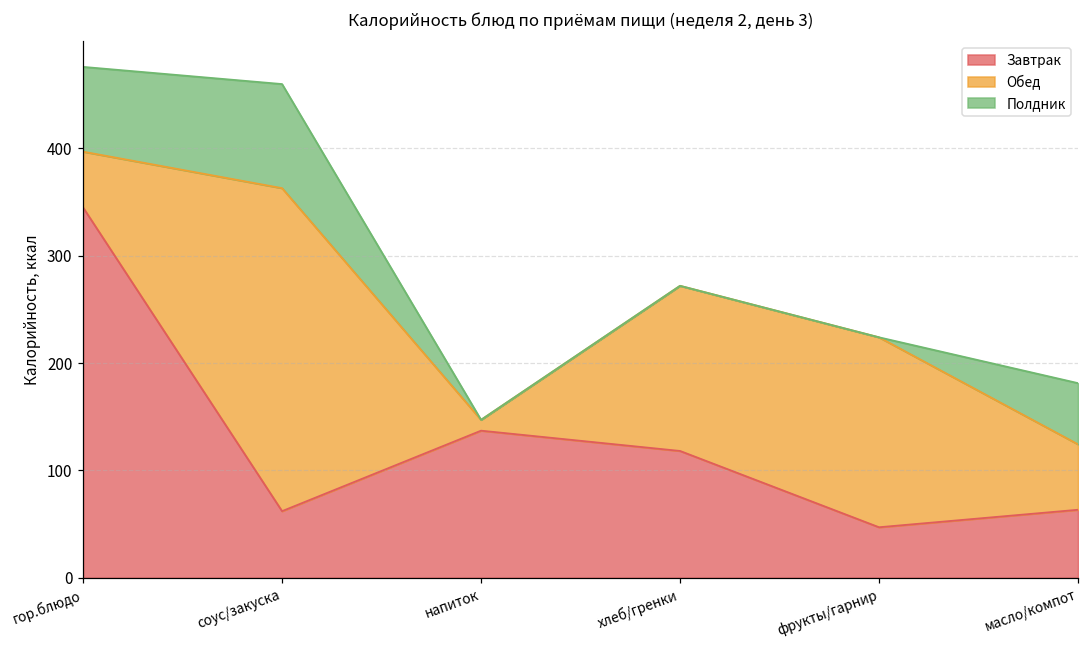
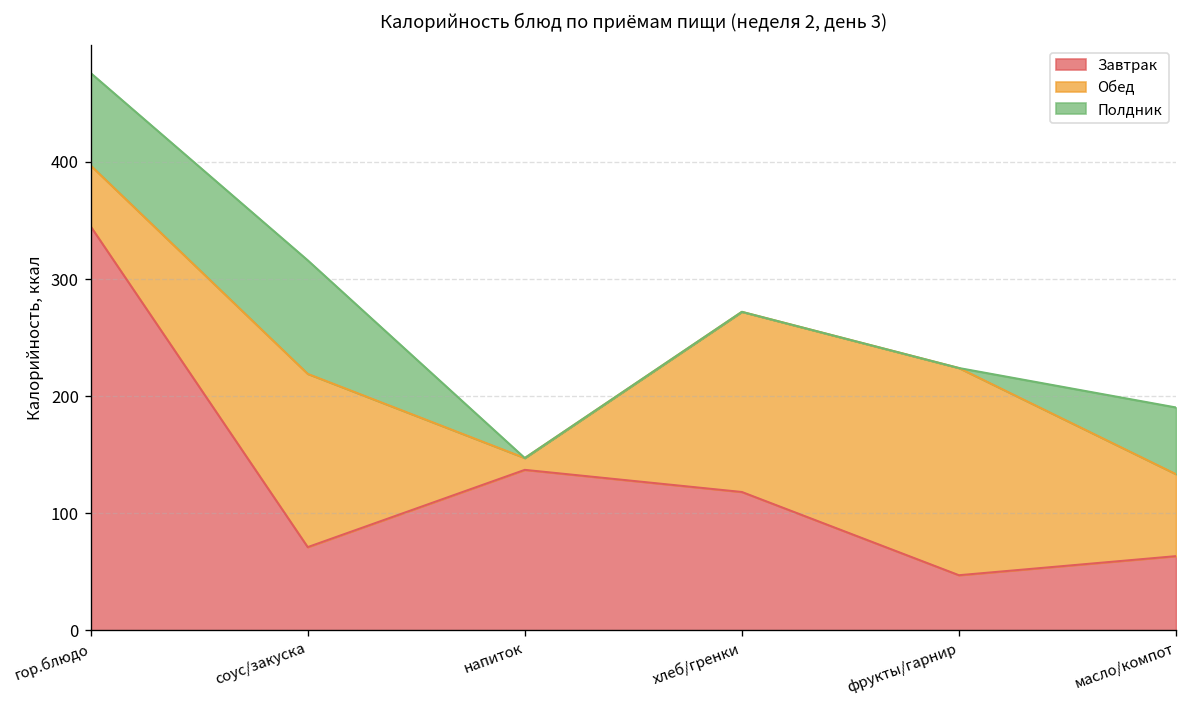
  {
    "Завтрак": {
      "гор.блюдо": 350,
-     "соус/закуска": 60,
+     "соус/закуска": 70,
      "напиток": 140,
      "хлеб/гренки": 120,
      "фрукты/гарнир": 50,
      "масло/компот": 60
    },
    "Обед": {
      "гор.блюдо": 50,
-     "соус/закуска": 300,
-     "масло/компот": 60
+     "соус/закуска": 150,
+     "масло/компот": 70
    },
    "Полдник": {
      "гор.блюдо": 80,
      "соус/закуска": 100,
      "масло/компот": 60
    }
  }
